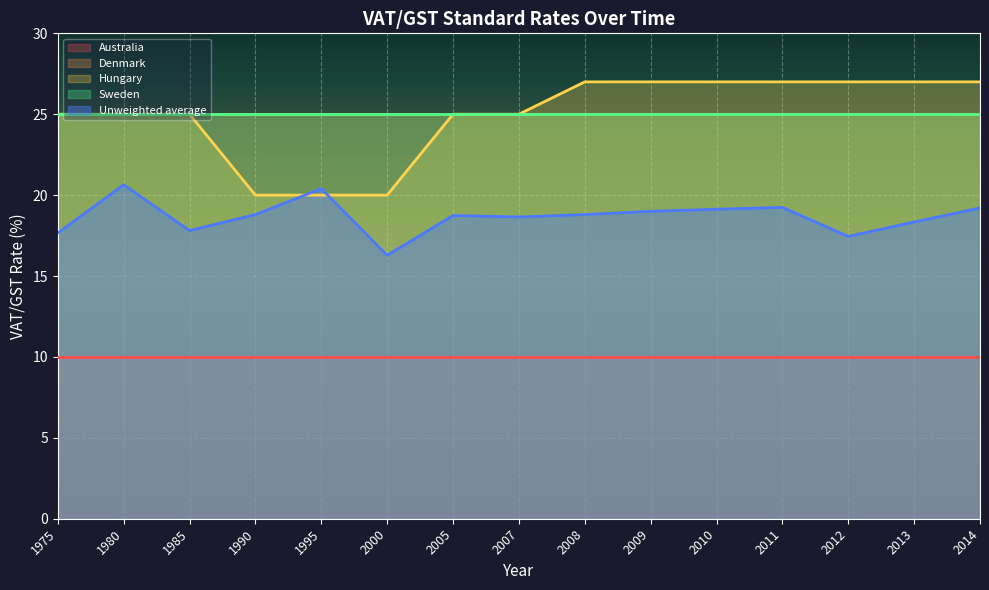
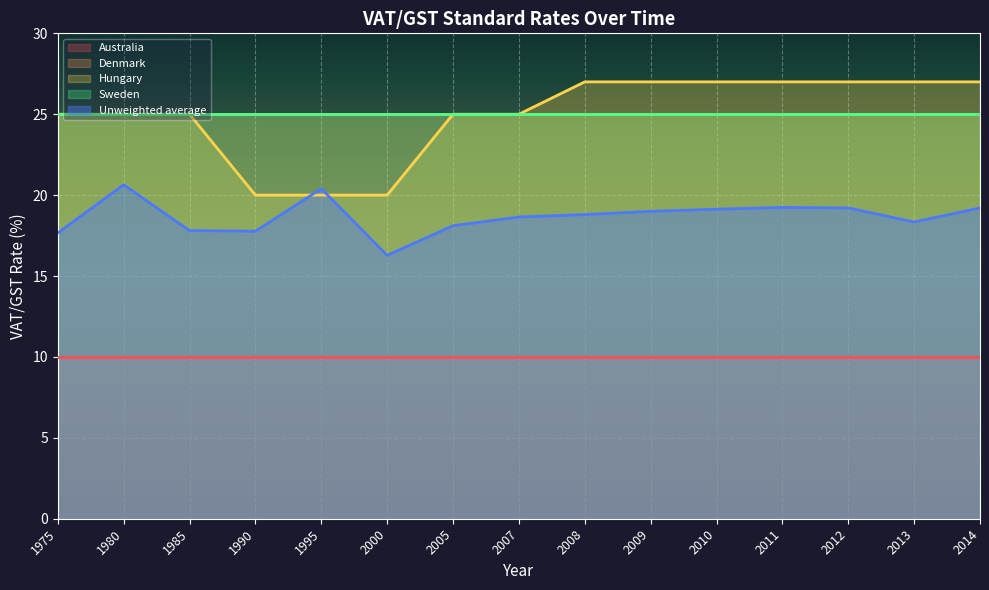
  {
    "Sweden": {
      "1990": 25.0,
      "1995": 25.0,
      "2000": 25.0,
      "2008": 25.0,
      "2009": 25.0,
      "2010": 25.0,
      "2011": 25.0,
      "2012": 25.0,
      "2013": 25.0,
      "2014": 25.0
    },
    "Unweighted average": {
      "1975": 17.7,
      "1980": 20.6,
      "1985": 17.8,
-     "1990": 18.8,
+     "1990": 17.8,
      "1995": 20.4,
      "2000": 16.3,
-     "2005": 18.7,
+     "2005": 18.1,
      "2007": 18.7,
      "2008": 18.8,
      "2009": 19.0,
      "2010": 19.1,
      "2011": 19.2,
-     "2012": 17.5,
+     "2012": 19.2,
      "2013": 18.3,
      "2014": 19.2
    }
  }
